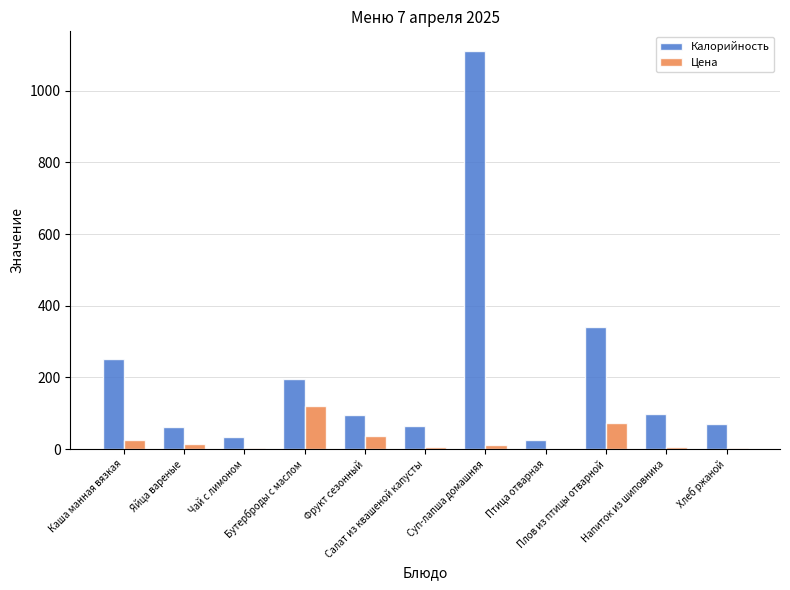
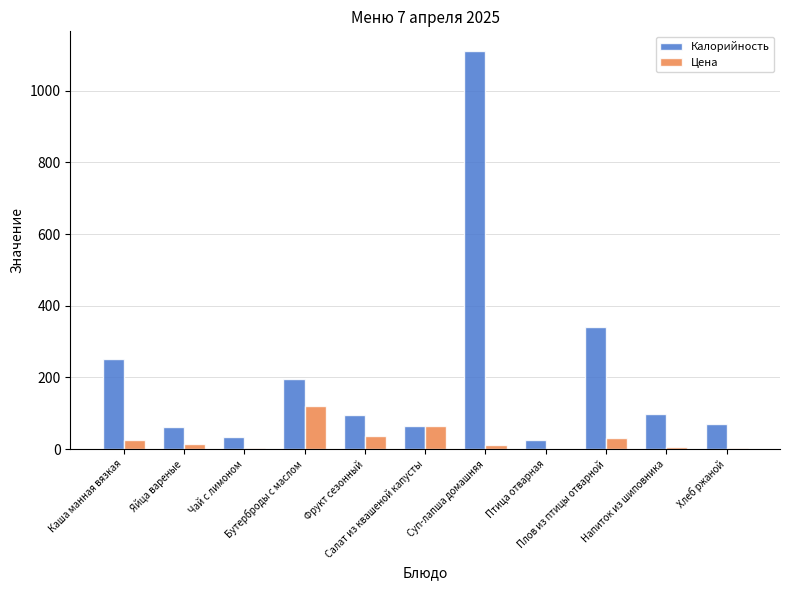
  {
    "Калорийность": {
      "Каша манная вязкая": 250,
      "Яйца вареные": 60,
      "Чай с лимоном": 30,
      "Бутерброды с маслом": 200,
      "Фрукт сезонный": 90,
      "Салат из квашеной капусты": 70,
      "Суп-лапша домашняя": 1110,
      "Птица отварная": 20,
      "Плов из птицы отварной": 340,
      "Напиток из шиповника": 100,
      "Хлеб ржаной": 70
    },
    "Цена": {
      "Каша манная вязкая": 20,
      "Яйца вареные": 10,
      "Бутерброды с маслом": 120,
      "Фрукт сезонный": 40,
-     "Салат из квашеной капусты": 10,
+     "Салат из квашеной капусты": 60,
      "Суп-лапша домашняя": 10,
      "Птица отварная": 0,
-     "Плов из птицы отварной": 70
+     "Плов из птицы отварной": 30
    }
  }
